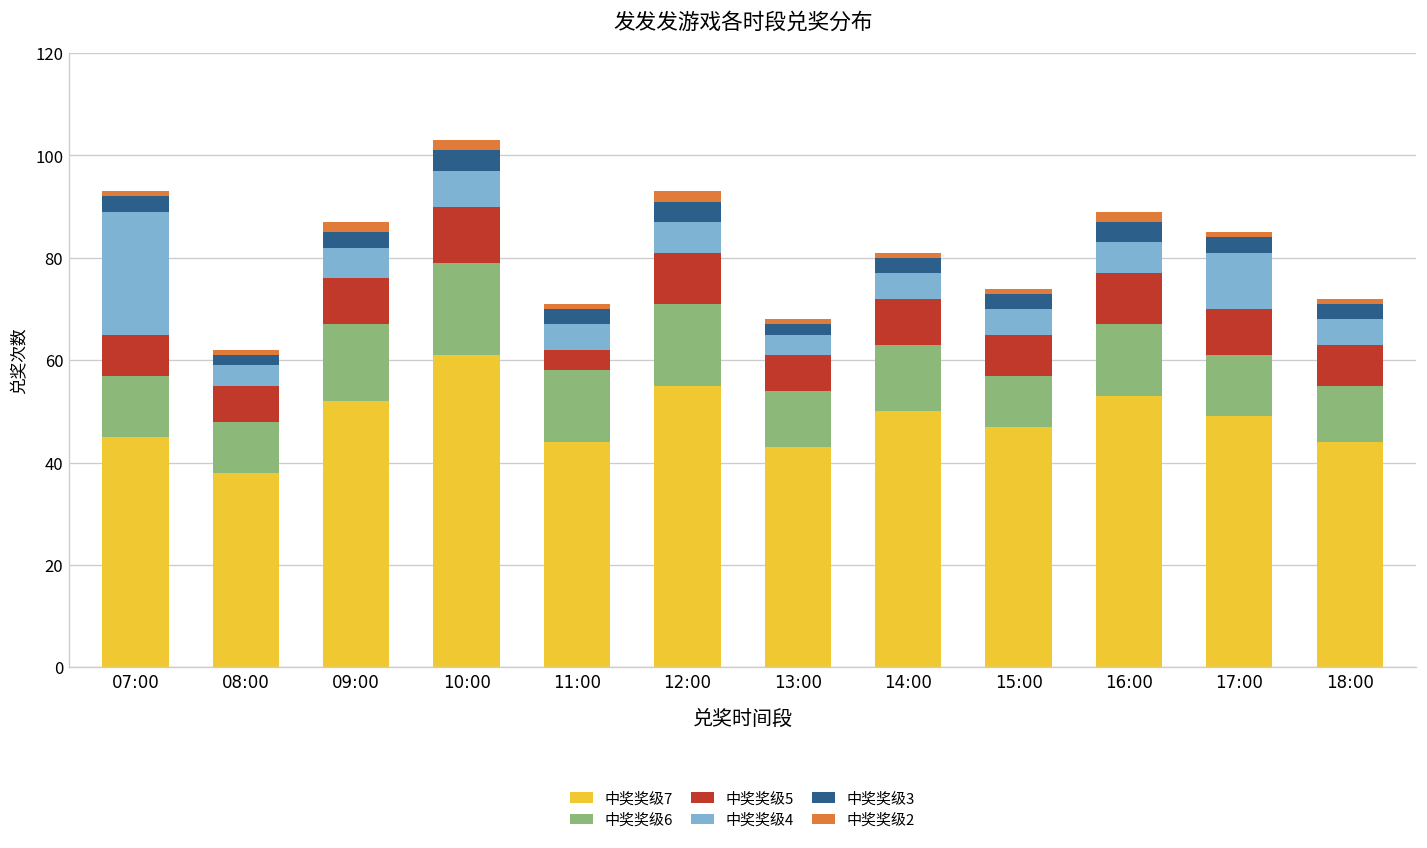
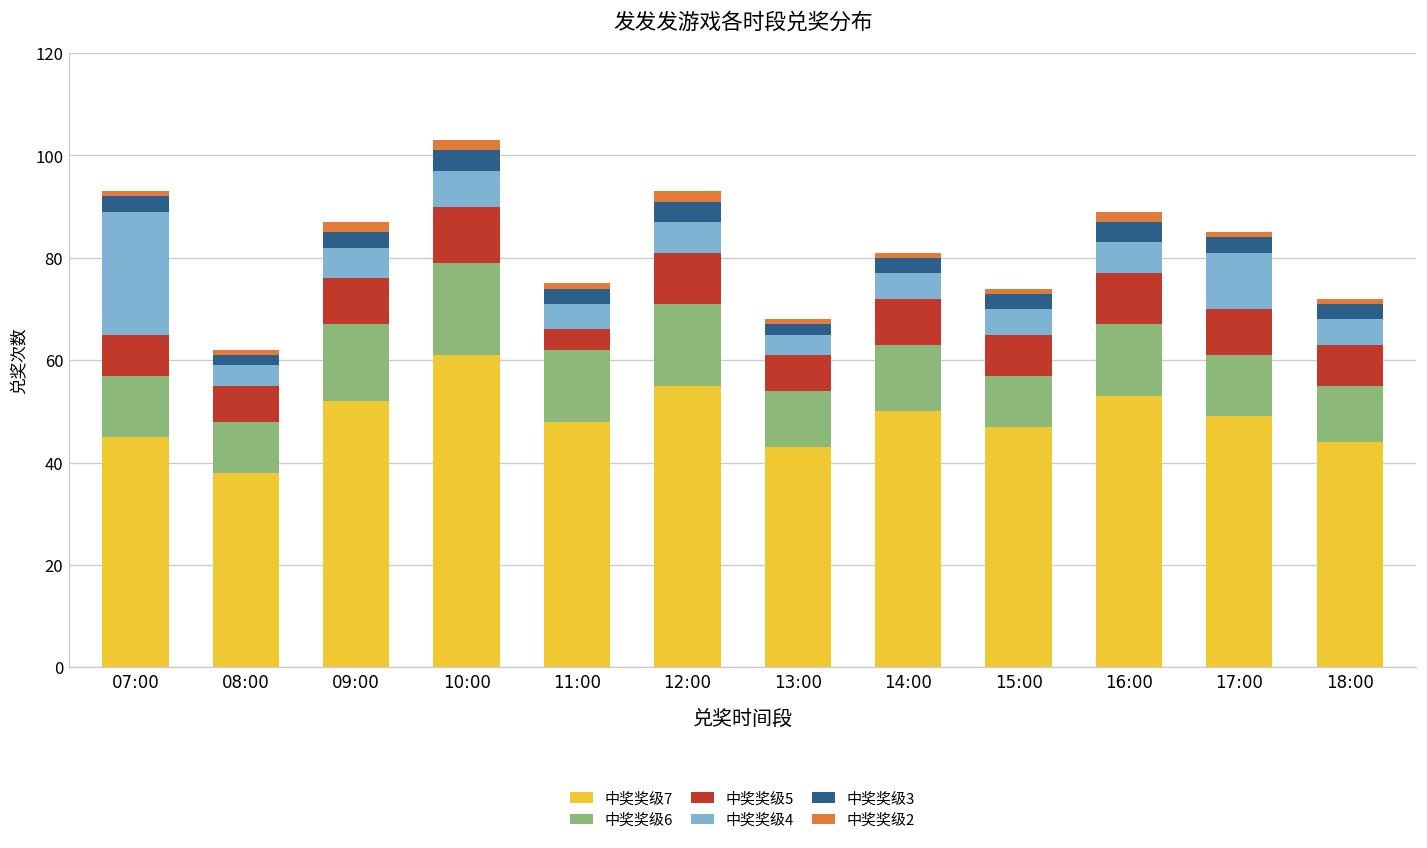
  {
    "中奖奖级7": {
      "07:00": 45,
      "08:00": 38,
      "09:00": 52,
      "10:00": 61,
-     "11:00": 44,
+     "11:00": 48,
      "12:00": 55,
      "13:00": 43,
      "14:00": 50,
      "15:00": 47,
      "16:00": 53,
      "17:00": 49,
      "18:00": 44
    },
    "中奖奖级6": {
      "07:00": 12,
      "08:00": 10,
      "09:00": 15,
      "10:00": 18,
      "11:00": 14,
      "12:00": 16,
      "13:00": 11,
      "14:00": 13,
      "15:00": 10,
      "16:00": 14,
      "17:00": 12,
      "18:00": 11
    },
    "中奖奖级5": {
      "07:00": 8,
      "08:00": 7,
      "09:00": 9,
      "10:00": 11,
      "11:00": 4,
      "12:00": 10,
      "13:00": 7,
      "14:00": 9,
      "15:00": 8,
      "16:00": 10,
      "17:00": 9,
      "18:00": 8
    },
    "中奖奖级4": {
      "07:00": 24,
      "08:00": 4,
      "09:00": 6,
      "10:00": 7,
      "11:00": 5,
      "12:00": 6,
      "13:00": 4,
      "14:00": 5,
      "15:00": 5,
      "16:00": 6,
      "17:00": 11,
      "18:00": 5
    },
    "中奖奖级3": {
      "07:00": 3,
      "08:00": 2,
      "09:00": 3,
      "10:00": 4,
      "11:00": 3,
      "12:00": 4,
      "13:00": 2,
      "14:00": 3,
      "15:00": 3,
      "16:00": 4,
      "17:00": 3,
      "18:00": 3
    },
    "中奖奖级2": {
      "07:00": 1,
      "08:00": 1,
      "09:00": 2,
      "10:00": 2,
      "11:00": 1,
      "12:00": 2,
      "13:00": 1,
      "14:00": 1,
      "15:00": 1,
      "16:00": 2,
      "17:00": 1,
      "18:00": 1
    }
  }
